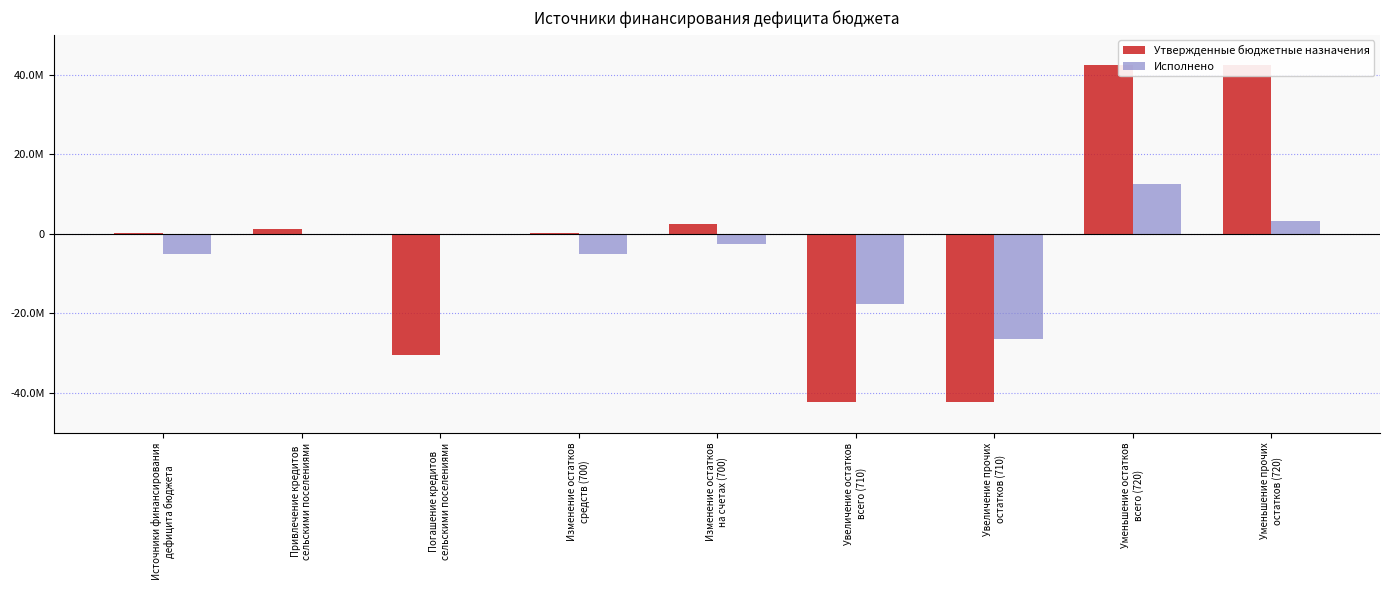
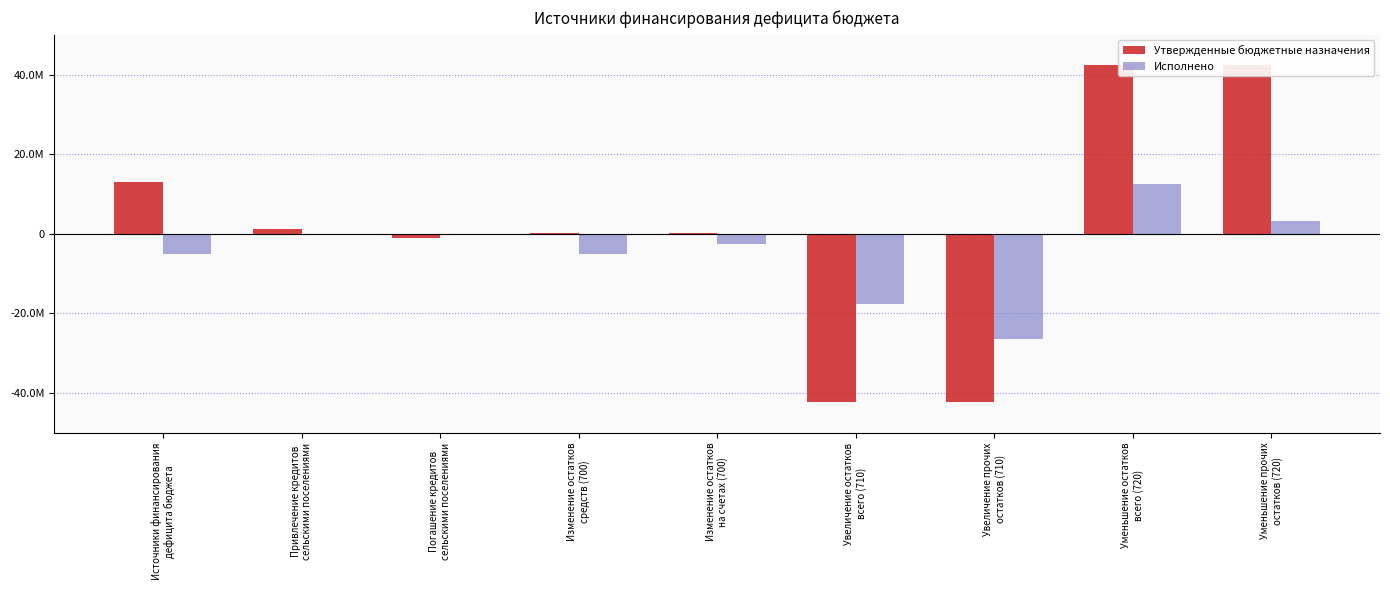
  {
    "Утвержденные бюджетные назначения": {
-     "Источники финансирования дефицита бюджета": 0,
+     "Источники финансирования дефицита бюджета": 13000000,
      "Привлечение кредитов сельскими поселениями": 1000000,
-     "Погашение кредитов сельскими поселениями": -30000000,
-     "Изменение остатков на счетах (700)": 2000000,
+     "Погашение кредитов сельскими поселениями": -1000000,
+     "Изменение остатков на счетах (700)": 0,
      "Увеличение остатков всего (710)": -42000000,
      "Увеличение прочих остатков (710)": -42000000,
      "Уменьшение остатков всего (720)": 42000000
    },
    "Исполнено": {
      "Источники финансирования дефицита бюджета": -5000000,
      "Привлечение кредитов сельскими поселениями": 0,
      "Погашение кредитов сельскими поселениями": 0,
      "Изменение остатков средств (700)": -5000000,
      "Изменение остатков на счетах (700)": -3000000,
      "Увеличение остатков всего (710)": -18000000,
      "Увеличение прочих остатков (710)": -26000000,
      "Уменьшение остатков всего (720)": 12000000,
      "Уменьшение прочих остатков (720)": 3000000
    }
  }
